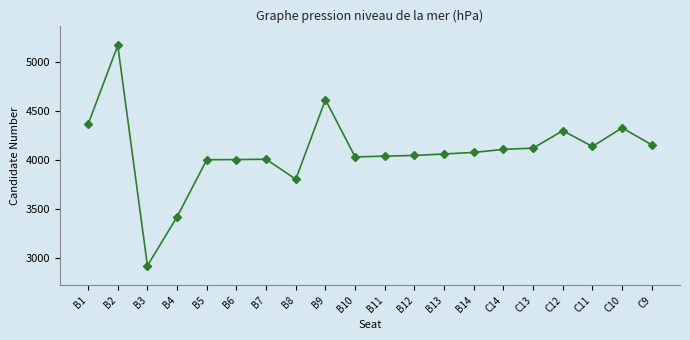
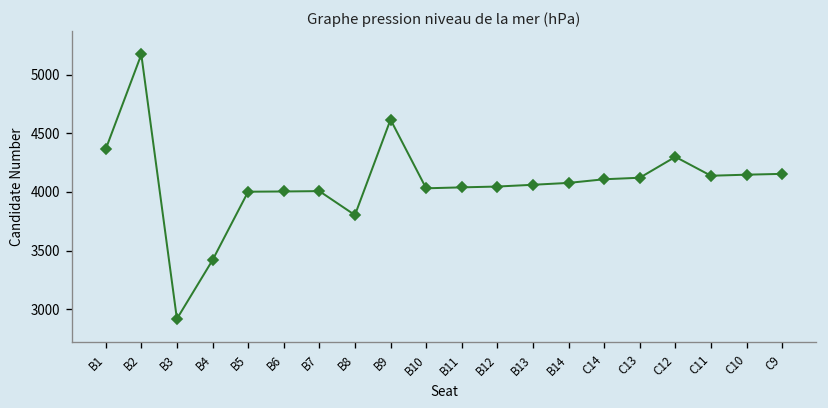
  {
    "B1": 4400,
    "B2": 5200,
    "B3": 2900,
    "B4": 3400,
    "B5": 4000,
    "B6": 4000,
    "B7": 4000,
    "B8": 3800,
    "B9": 4600,
    "B10": 4000,
    "B11": 4000,
    "B12": 4000,
    "B13": 4100,
    "B14": 4100,
    "C14": 4100,
    "C13": 4100,
    "C12": 4300,
    "C11": 4100,
-   "C10": 4300,
+   "C10": 4100,
    "C9": 4200
  }
